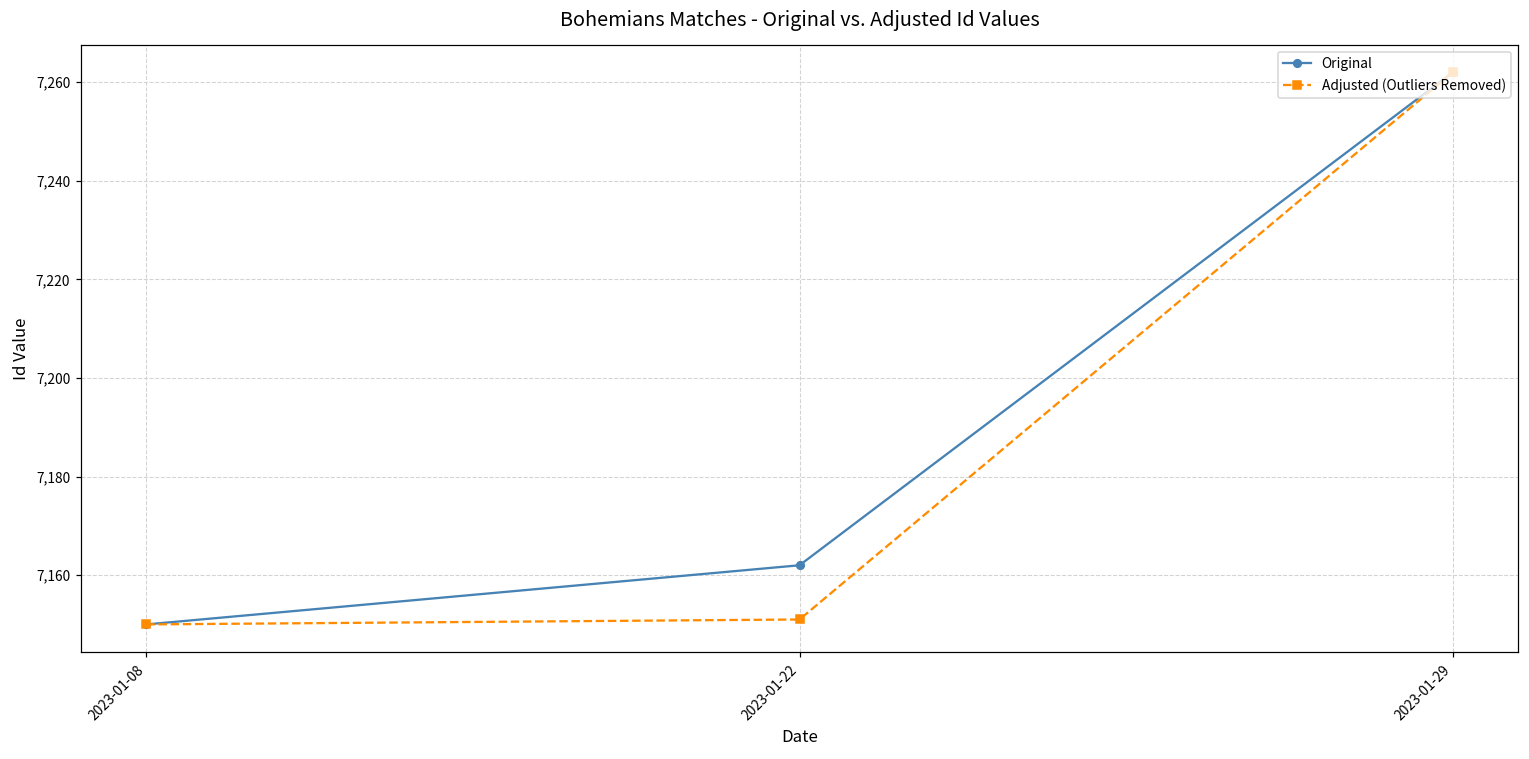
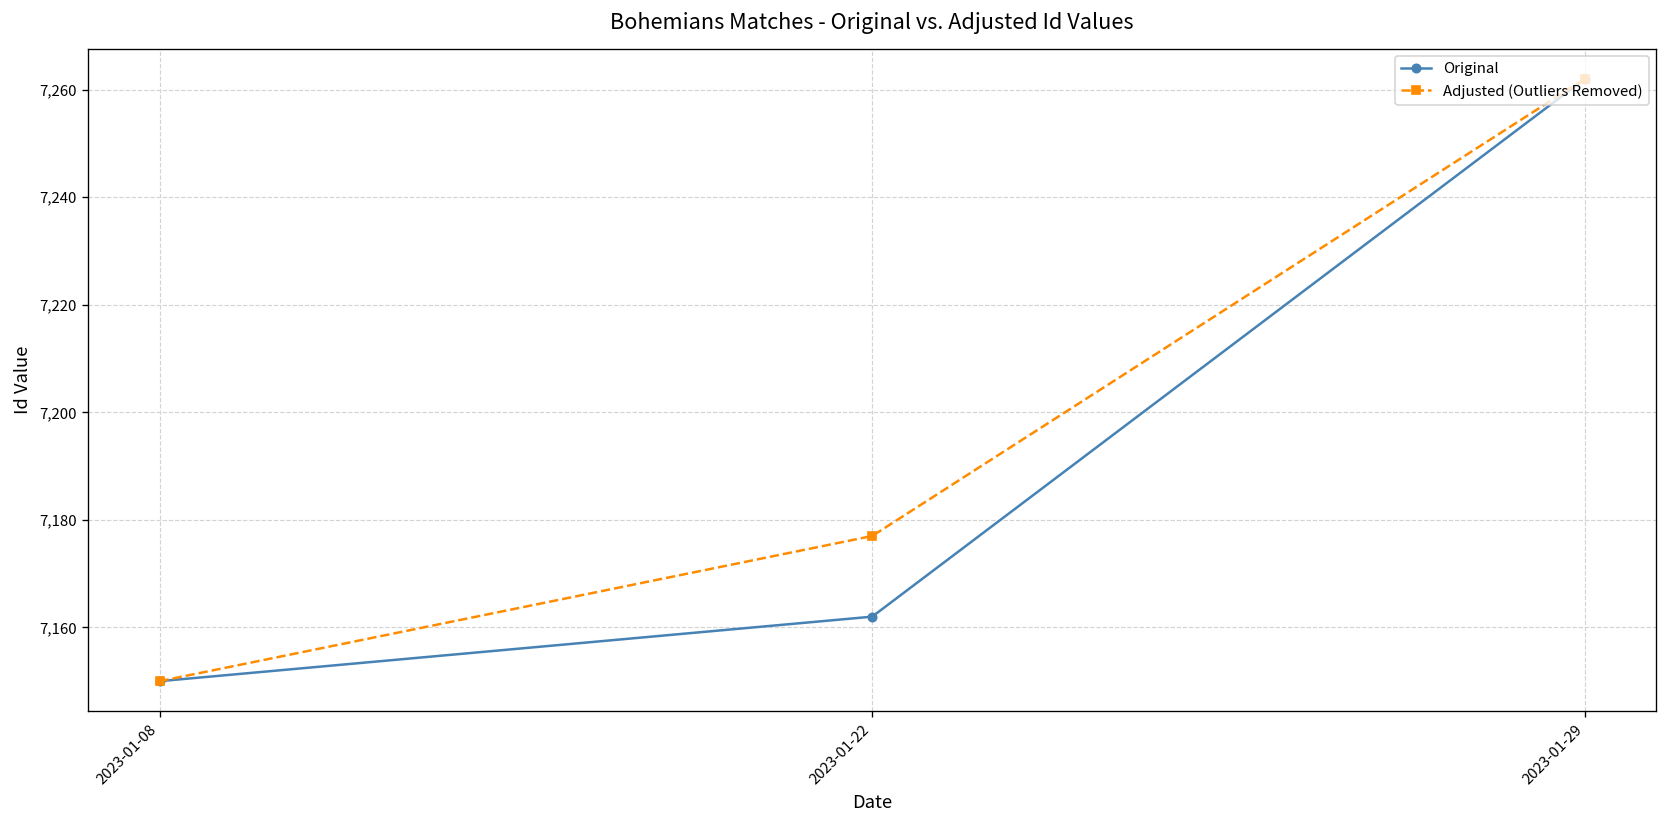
  {
    "Original": {
      "2023-01-22": "7,162"
    },
    "Adjusted (Outliers Removed)": {
-     "2023-01-22": "7,151"
+     "2023-01-22": "7,177"
    }
  }
